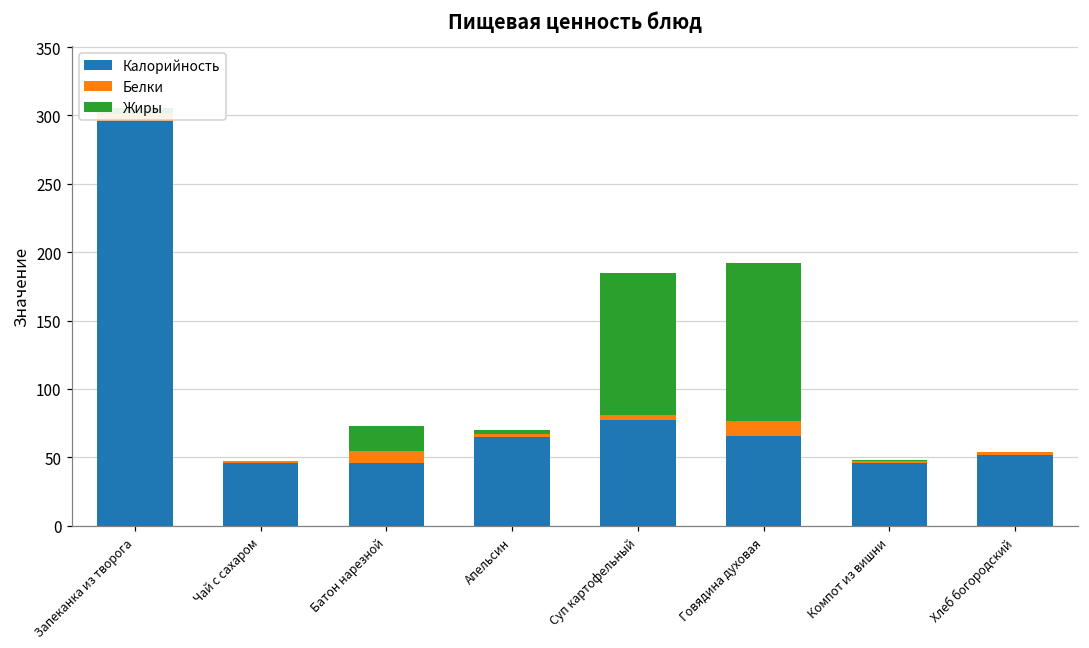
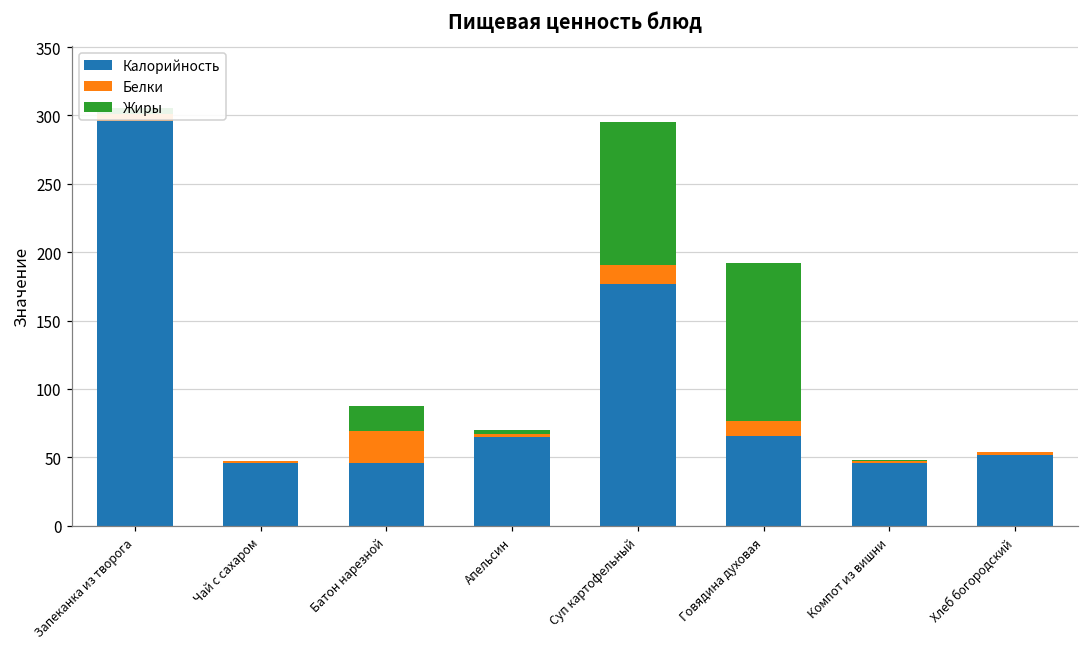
  {
    "Калорийность": {
      "Запеканка из творога": 296,
      "Чай с сахаром": 46,
      "Батон нарезной": 46,
      "Апельсин": 65,
-     "Суп картофельный": 77,
+     "Суп картофельный": 177,
      "Говядина духовая": 65,
      "Компот из вишни": 46,
      "Хлеб богородский": 52
    },
    "Белки": {
-     "Батон нарезной": 9,
-     "Суп картофельный": 4,
+     "Батон нарезной": 24,
+     "Суп картофельный": 14,
      "Говядина духовая": 11
    },
    "Жиры": {
      "Батон нарезной": 18,
      "Апельсин": 3,
      "Суп картофельный": 104,
      "Говядина духовая": 116
    }
  }
